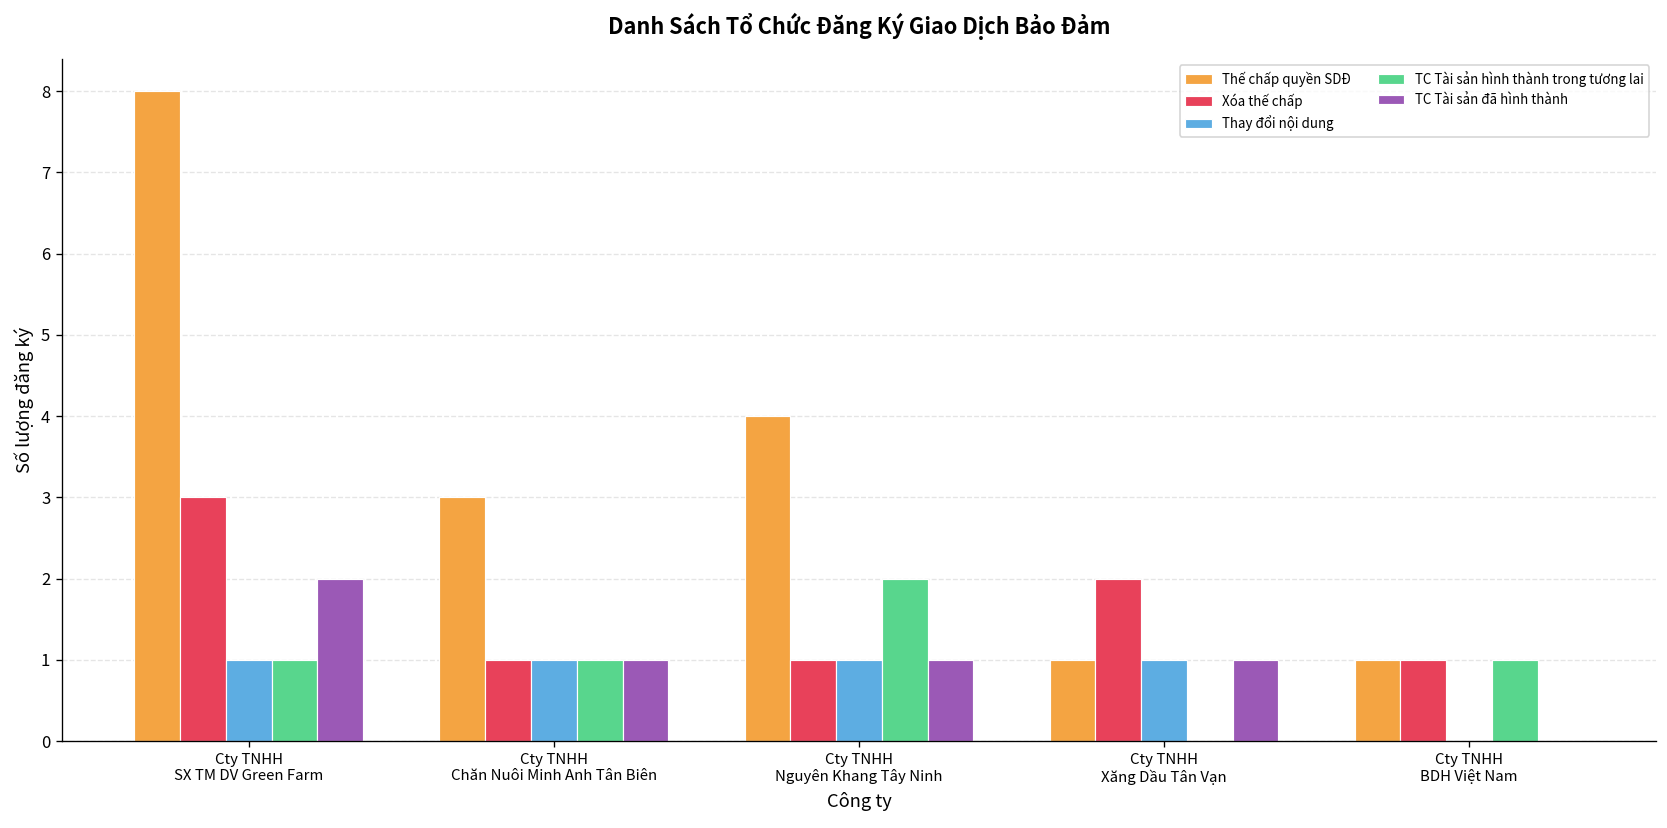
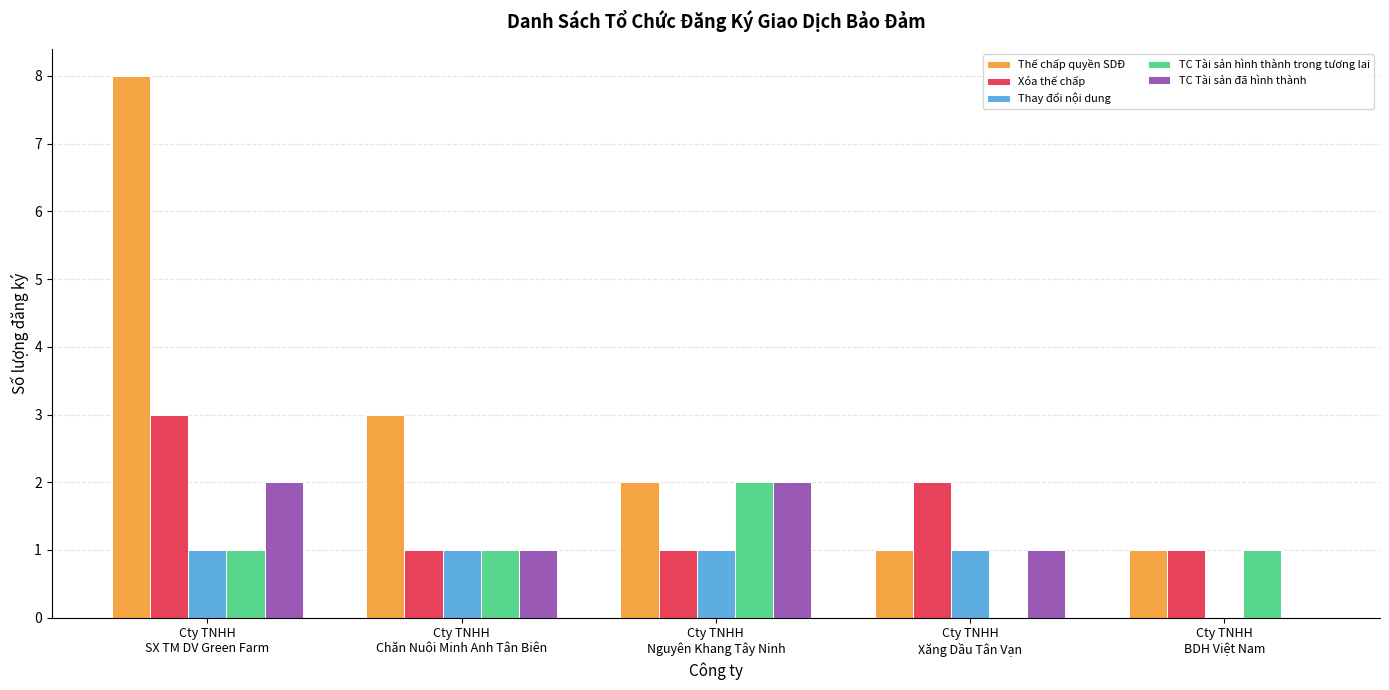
  {
    "Thế chấp quyền SDĐ": {
      "Cty TNHH SX TM DV Green Farm": 8,
      "Cty TNHH Chăn Nuôi Minh Anh Tân Biên": 3,
-     "Cty TNHH Nguyên Khang Tây Ninh": 4,
+     "Cty TNHH Nguyên Khang Tây Ninh": 2,
      "Cty TNHH Xăng Dầu Tân Vạn": 1,
      "Cty TNHH BDH Việt Nam": 1
    },
    "Xóa thế chấp": {
      "Cty TNHH SX TM DV Green Farm": 3,
      "Cty TNHH Chăn Nuôi Minh Anh Tân Biên": 1,
      "Cty TNHH Nguyên Khang Tây Ninh": 1,
      "Cty TNHH Xăng Dầu Tân Vạn": 2,
      "Cty TNHH BDH Việt Nam": 1
    },
    "Thay đổi nội dung": {
      "Cty TNHH SX TM DV Green Farm": 1,
      "Cty TNHH Chăn Nuôi Minh Anh Tân Biên": 1,
      "Cty TNHH Nguyên Khang Tây Ninh": 1,
      "Cty TNHH Xăng Dầu Tân Vạn": 1,
      "Cty TNHH BDH Việt Nam": 0
    },
    "TC Tài sản hình thành trong tương lai": {
      "Cty TNHH SX TM DV Green Farm": 1,
      "Cty TNHH Chăn Nuôi Minh Anh Tân Biên": 1,
      "Cty TNHH Nguyên Khang Tây Ninh": 2,
      "Cty TNHH Xăng Dầu Tân Vạn": 0,
      "Cty TNHH BDH Việt Nam": 1
    },
    "TC Tài sản đã hình thành": {
      "Cty TNHH SX TM DV Green Farm": 2,
      "Cty TNHH Chăn Nuôi Minh Anh Tân Biên": 1,
-     "Cty TNHH Nguyên Khang Tây Ninh": 1,
+     "Cty TNHH Nguyên Khang Tây Ninh": 2,
      "Cty TNHH Xăng Dầu Tân Vạn": 1,
      "Cty TNHH BDH Việt Nam": 0
    }
  }
